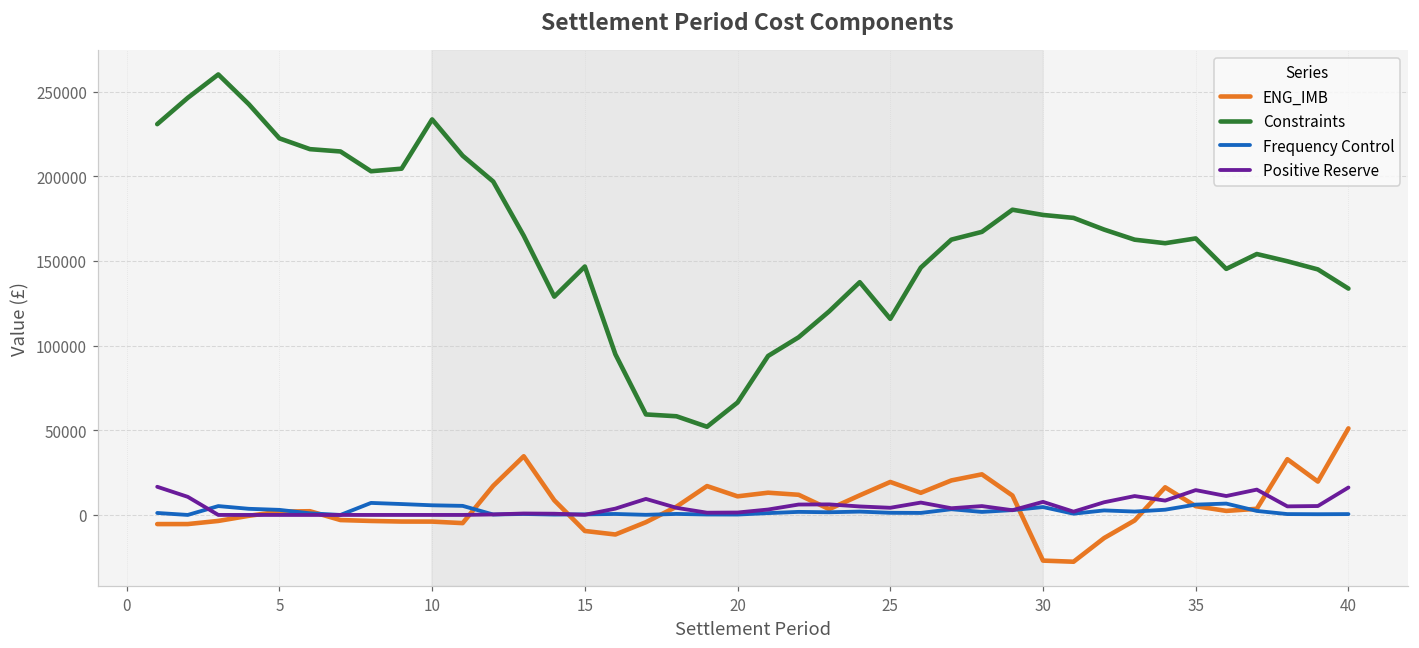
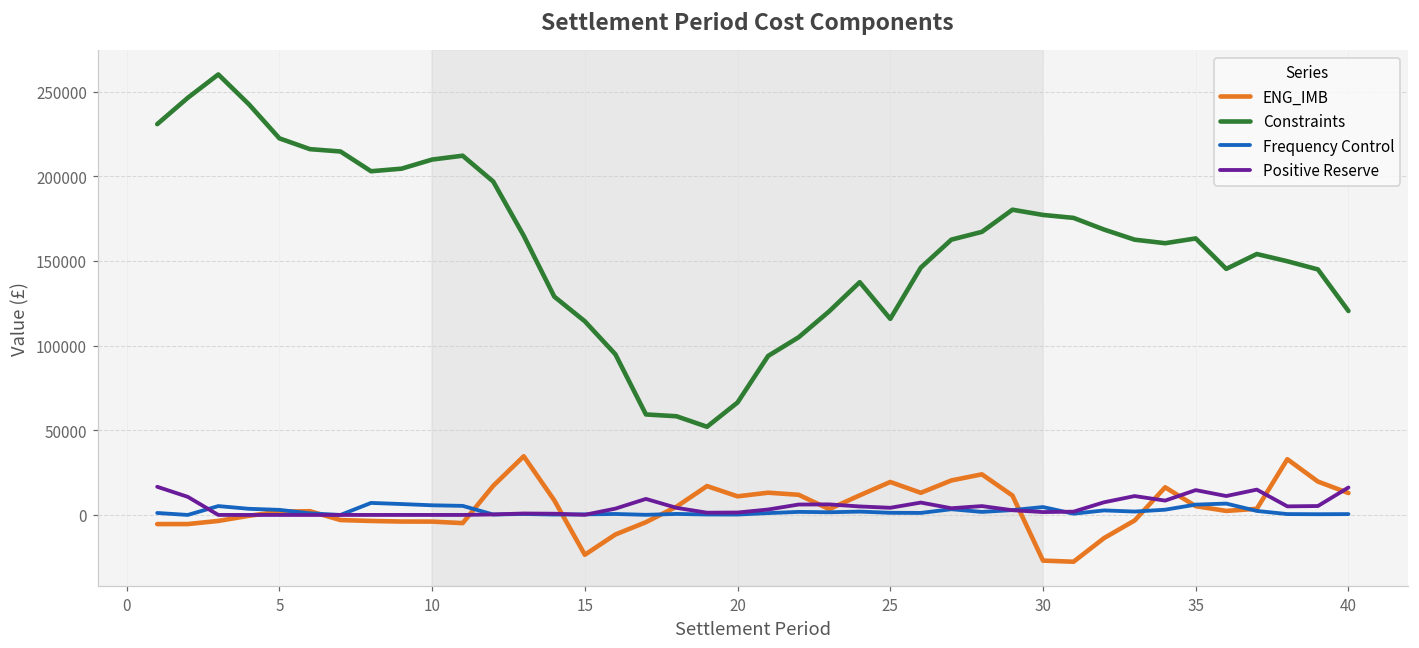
  {
    "ENG_IMB": {
      "10": -4000,
-     "15": -9000,
+     "15": -24000,
      "20": 11000,
      "25": 19000,
      "30": -27000,
-     "40": 51000
+     "40": 13000
    },
    "Constraints": {
      "5": 222000,
-     "10": 234000,
-     "15": 147000,
+     "10": 210000,
+     "15": 114000,
      "20": 66000,
      "25": 116000,
      "30": 177000,
      "35": 163000,
-     "40": 134000
+     "40": 120000
    },
    "Frequency Control": {
      "10": 6000,
      "25": 1000,
      "30": 5000,
      "40": 0
    },
    "Positive Reserve": {
      "5": 0,
      "10": 0,
      "25": 4000,
-     "30": 8000,
+     "30": 2000,
      "35": 15000,
      "40": 16000
    }
  }
